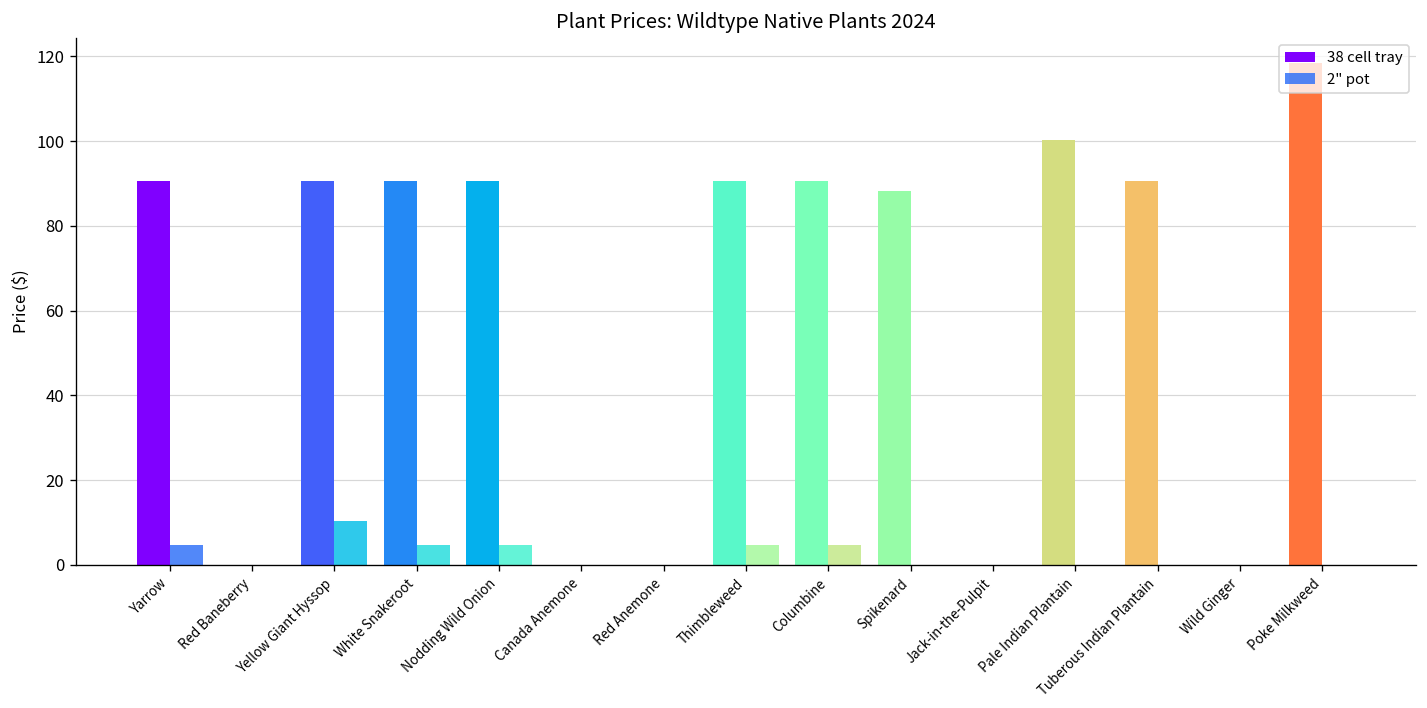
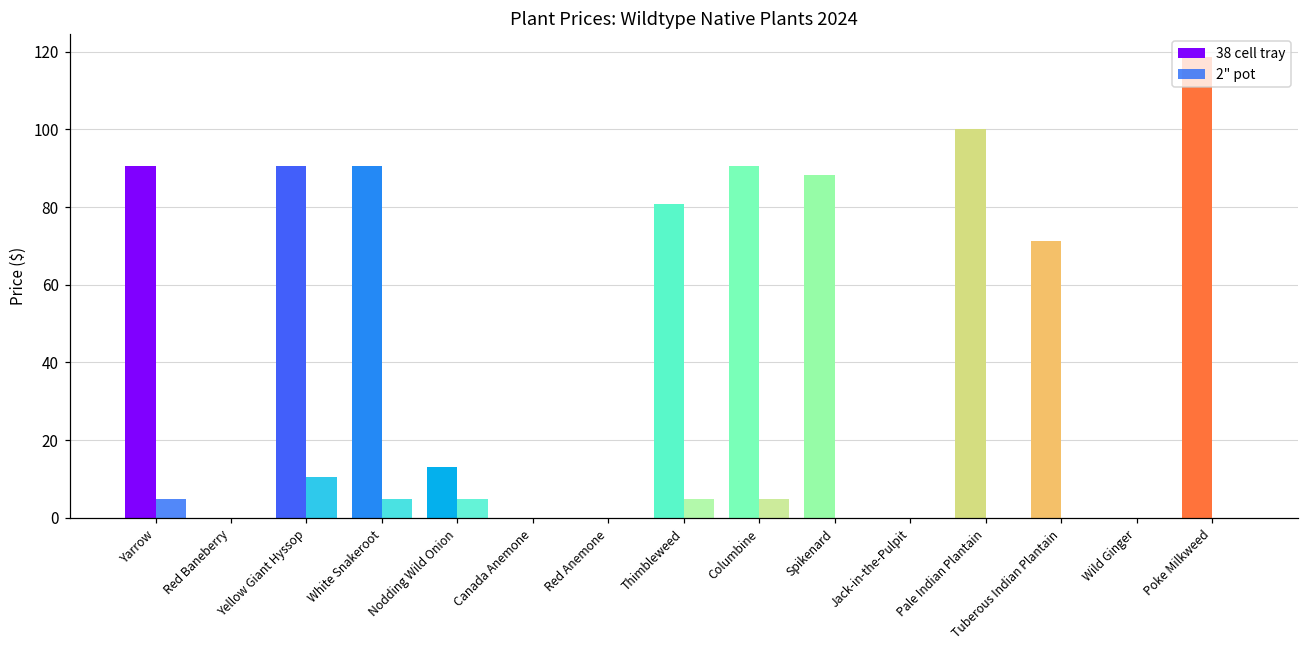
  {
    "38 cell tray": {
      "Yarrow": 91,
      "Red Baneberry": 0,
      "Yellow Giant Hyssop": 91,
      "White Snakeroot": 91,
-     "Nodding Wild Onion": 91,
+     "Nodding Wild Onion": 13,
      "Canada Anemone": 0,
      "Red Anemone": 0,
-     "Thimbleweed": 91,
+     "Thimbleweed": 81,
      "Columbine": 91,
      "Spikenard": 88,
      "Jack-in-the-Pulpit": 0,
      "Pale Indian Plantain": 100,
-     "Tuberous Indian Plantain": 91,
+     "Tuberous Indian Plantain": 71,
      "Wild Ginger": 0
    },
    "2\" pot": {
      "Yarrow": 5,
      "Red Baneberry": 0,
      "Yellow Giant Hyssop": 10,
      "White Snakeroot": 5,
      "Nodding Wild Onion": 5,
      "Canada Anemone": 0,
      "Red Anemone": 0,
      "Thimbleweed": 5,
      "Columbine": 5,
      "Spikenard": 0,
      "Jack-in-the-Pulpit": 0,
      "Pale Indian Plantain": 0,
      "Tuberous Indian Plantain": 0,
      "Wild Ginger": 0,
      "Poke Milkweed": 0
    }
  }
